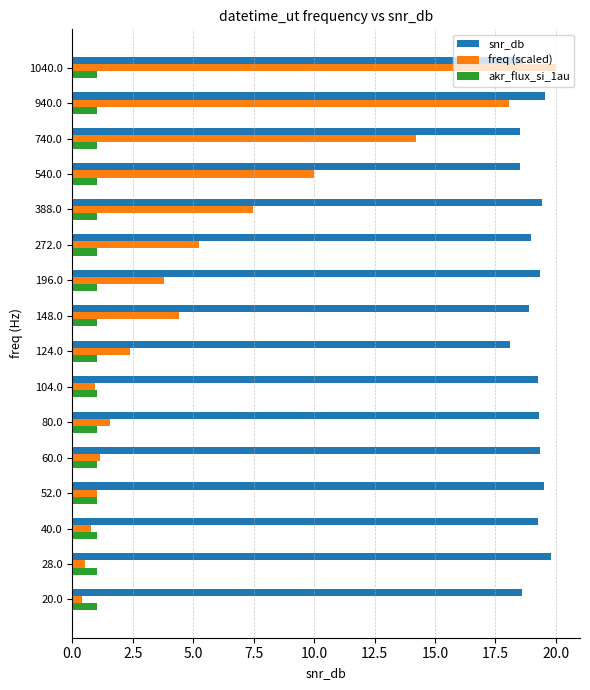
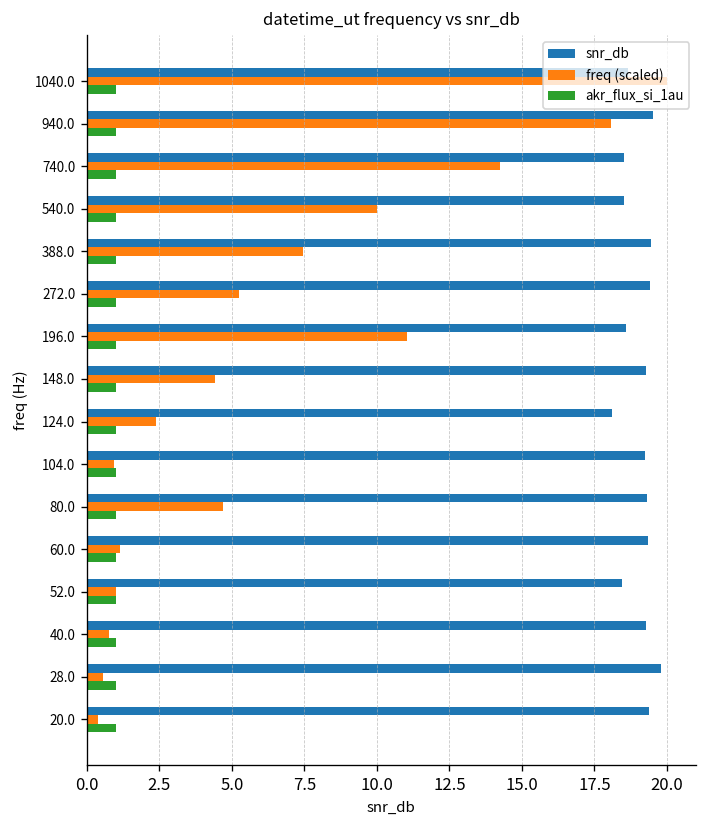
  {
    "snr_db": {
      "940.0": 19.5,
      "740.0": 18.5,
      "540.0": 18.5,
      "388.0": 19.4,
-     "272.0": 19.0,
-     "196.0": 19.3,
-     "148.0": 18.9,
+     "272.0": 19.4,
+     "196.0": 18.6,
+     "148.0": 19.3,
      "124.0": 18.1,
      "104.0": 19.3,
      "80.0": 19.3,
      "60.0": 19.3,
-     "52.0": 19.5,
+     "52.0": 18.5,
      "40.0": 19.3,
      "28.0": 19.8,
-     "20.0": 18.6
+     "20.0": 19.4
    },
    "freq (scaled)": {
      "940.0": 18.1,
      "740.0": 14.2,
      "540.0": 10.0,
      "388.0": 7.5,
      "272.0": 5.2,
-     "196.0": 3.8,
+     "196.0": 11.0,
      "148.0": 4.4,
      "124.0": 2.4,
      "104.0": 0.9,
-     "80.0": 1.5,
+     "80.0": 4.7,
      "60.0": 1.2,
      "52.0": 1.0,
      "40.0": 0.8,
      "28.0": 0.5,
      "20.0": 0.4
    },
    "akr_flux_si_1au": {
      "1040.0": 1.0,
      "940.0": 1.0,
      "740.0": 1.0,
      "540.0": 1.0,
      "388.0": 1.0,
      "272.0": 1.0,
      "196.0": 1.0,
      "148.0": 1.0,
      "124.0": 1.0,
      "104.0": 1.0,
      "80.0": 1.0,
      "60.0": 1.0,
      "52.0": 1.0,
      "40.0": 1.0,
      "28.0": 1.0,
      "20.0": 1.0
    }
  }
